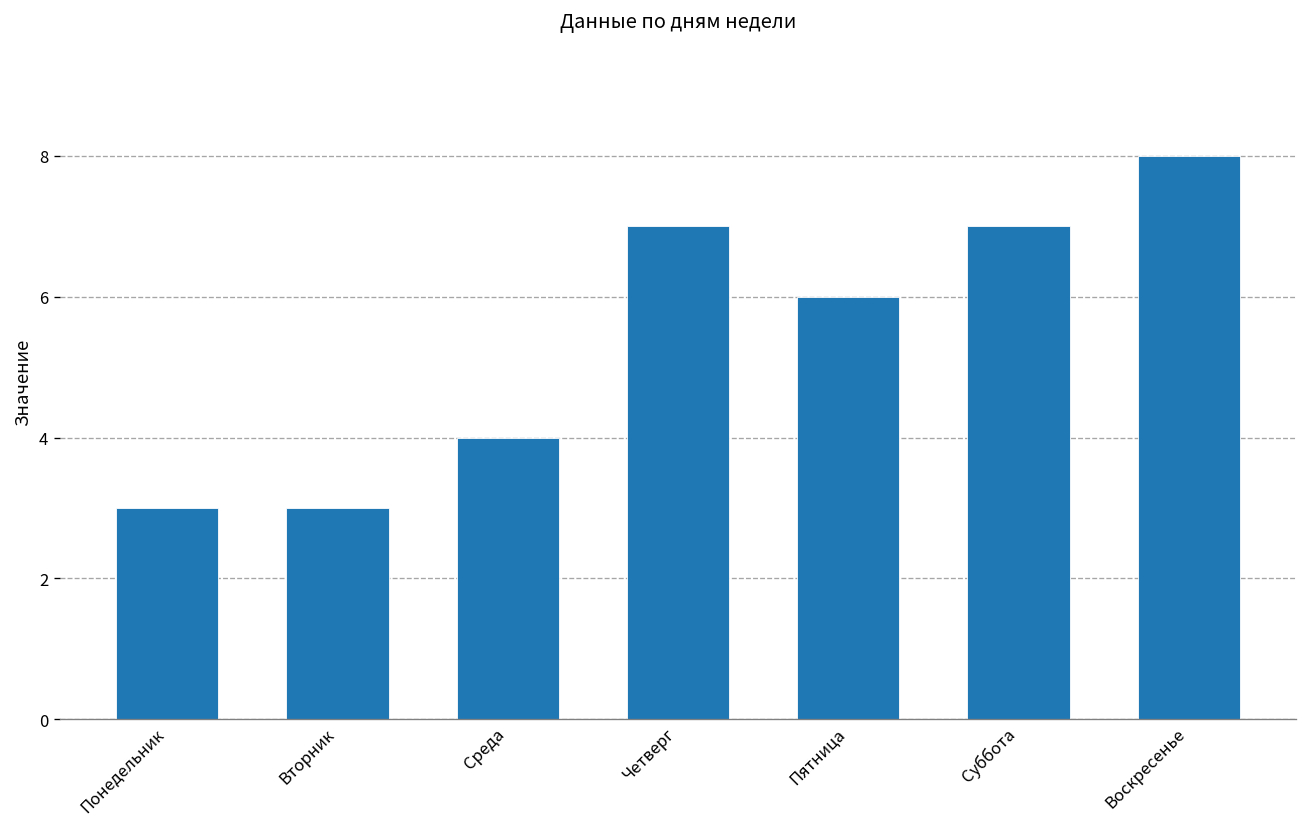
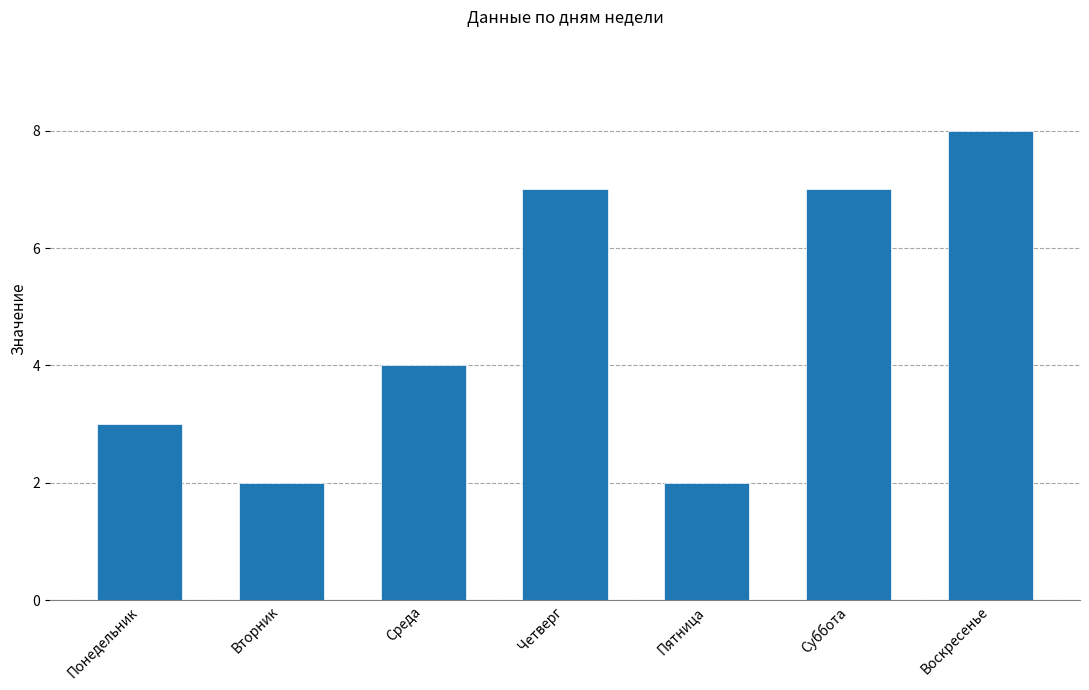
  {
    "Понедельник": 3,
-   "Вторник": 3,
+   "Вторник": 2,
    "Среда": 4,
    "Четверг": 7,
-   "Пятница": 6,
+   "Пятница": 2,
    "Суббота": 7,
    "Воскресенье": 8
  }
